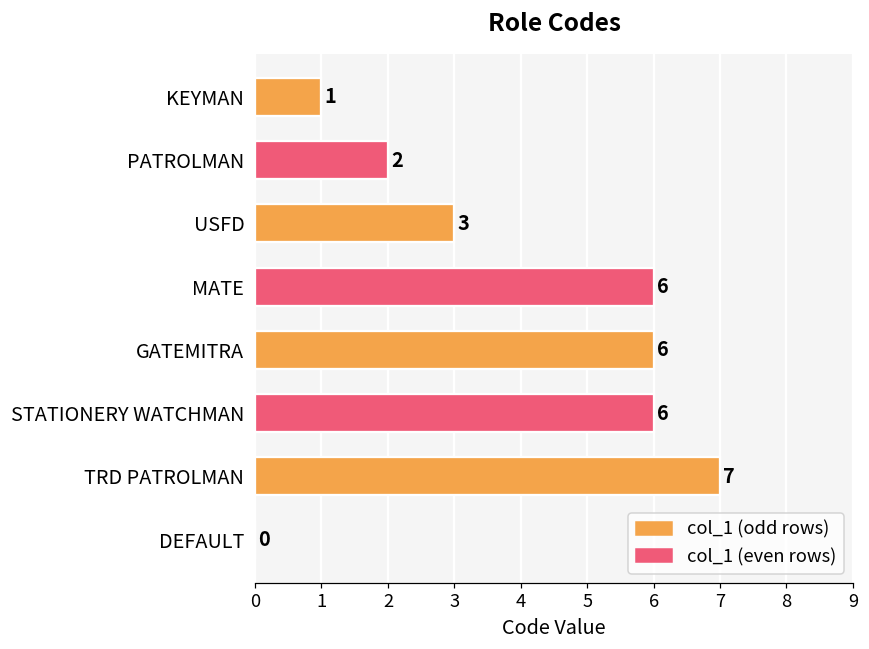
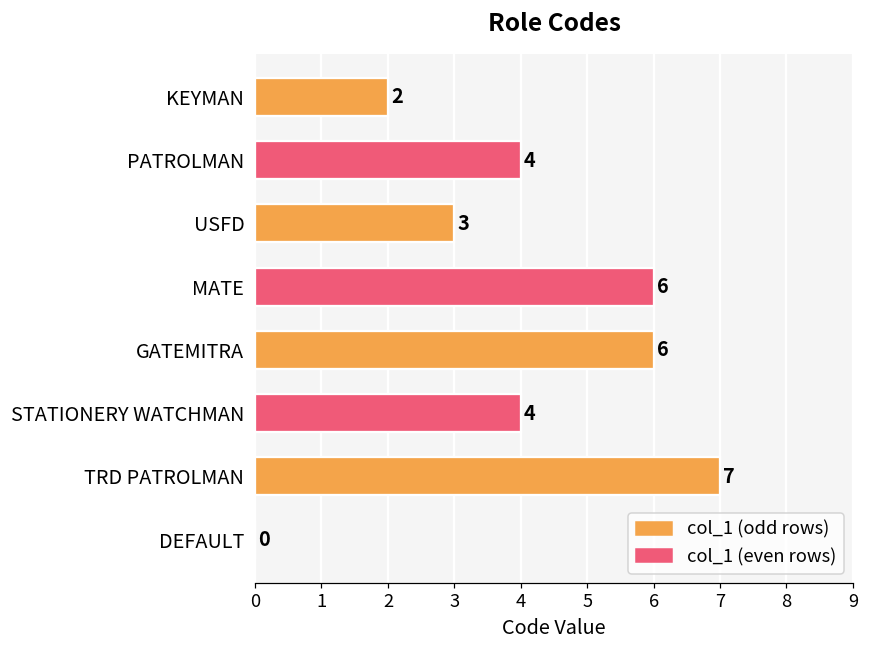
  {
-   "KEYMAN": 1,
-   "PATROLMAN": 2,
+   "KEYMAN": 2,
+   "PATROLMAN": 4,
    "USFD": 3,
    "MATE": 6,
    "GATEMITRA": 6,
-   "STATIONERY WATCHMAN": 6,
+   "STATIONERY WATCHMAN": 4,
    "TRD PATROLMAN": 7,
    "DEFAULT": 0
  }
